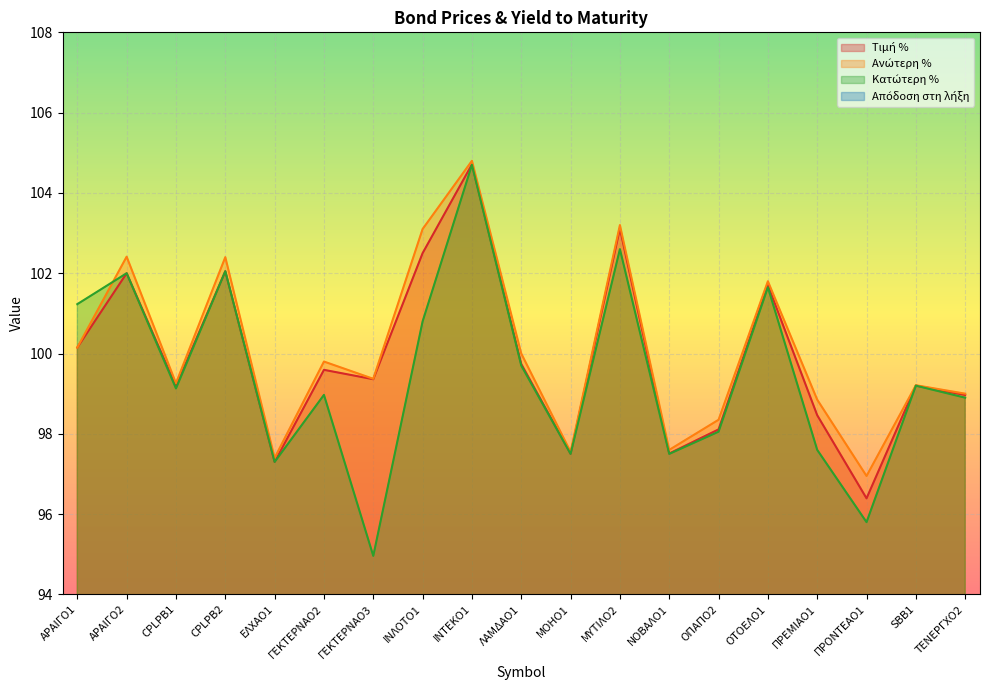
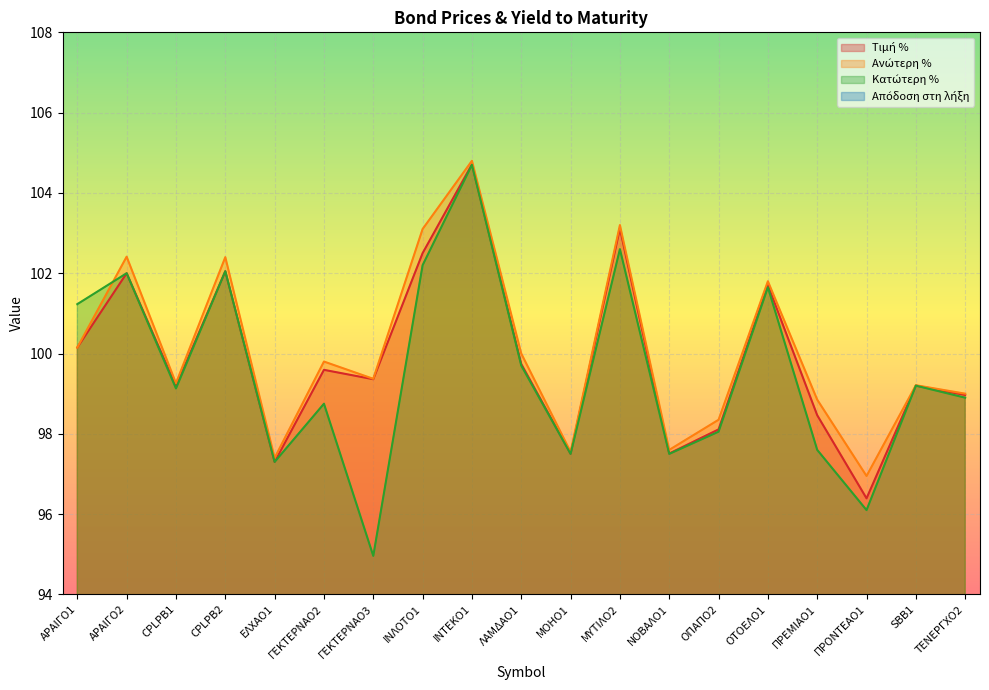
  {
    "Κατώτερη %": {
      "ΑΡΑΙΓΟ1": 101.2,
-     "ΓΕΚΤΕΡΝΑΟ2": 99.0,
+     "ΓΕΚΤΕΡΝΑΟ2": 98.8,
      "ΓΕΚΤΕΡΝΑΟ3": 95.0,
-     "ΙΝΛΟΤΟ1": 100.8,
+     "ΙΝΛΟΤΟ1": 102.2,
      "ΜΥΤΙΛΟ2": 102.6,
      "ΠΡΕΜΙΑΟ1": 97.6,
-     "ΠΡΟΝΤΕΑΟ1": 95.8,
+     "ΠΡΟΝΤΕΑΟ1": 96.1,
      "ΤΕΝΕΡΓΧΟ2": 98.9
    }
  }
